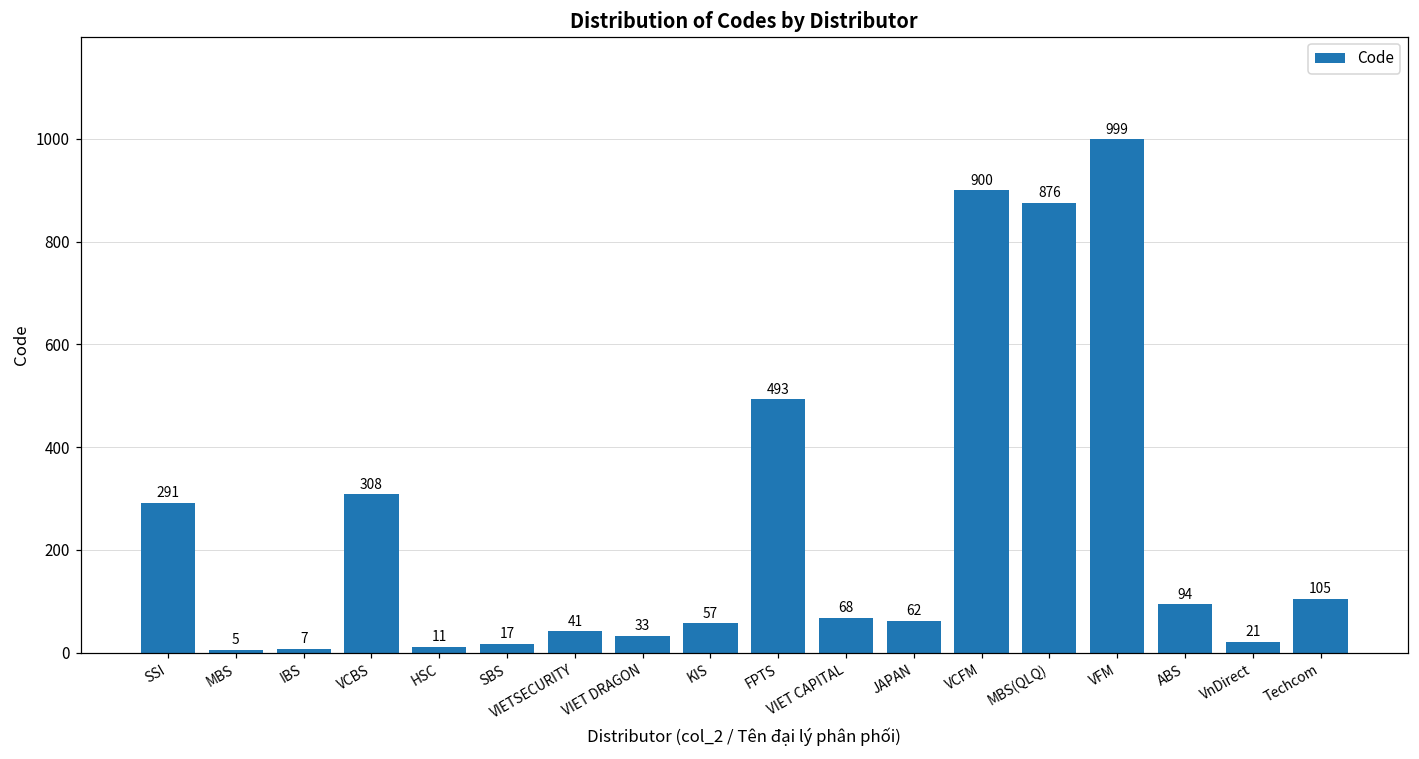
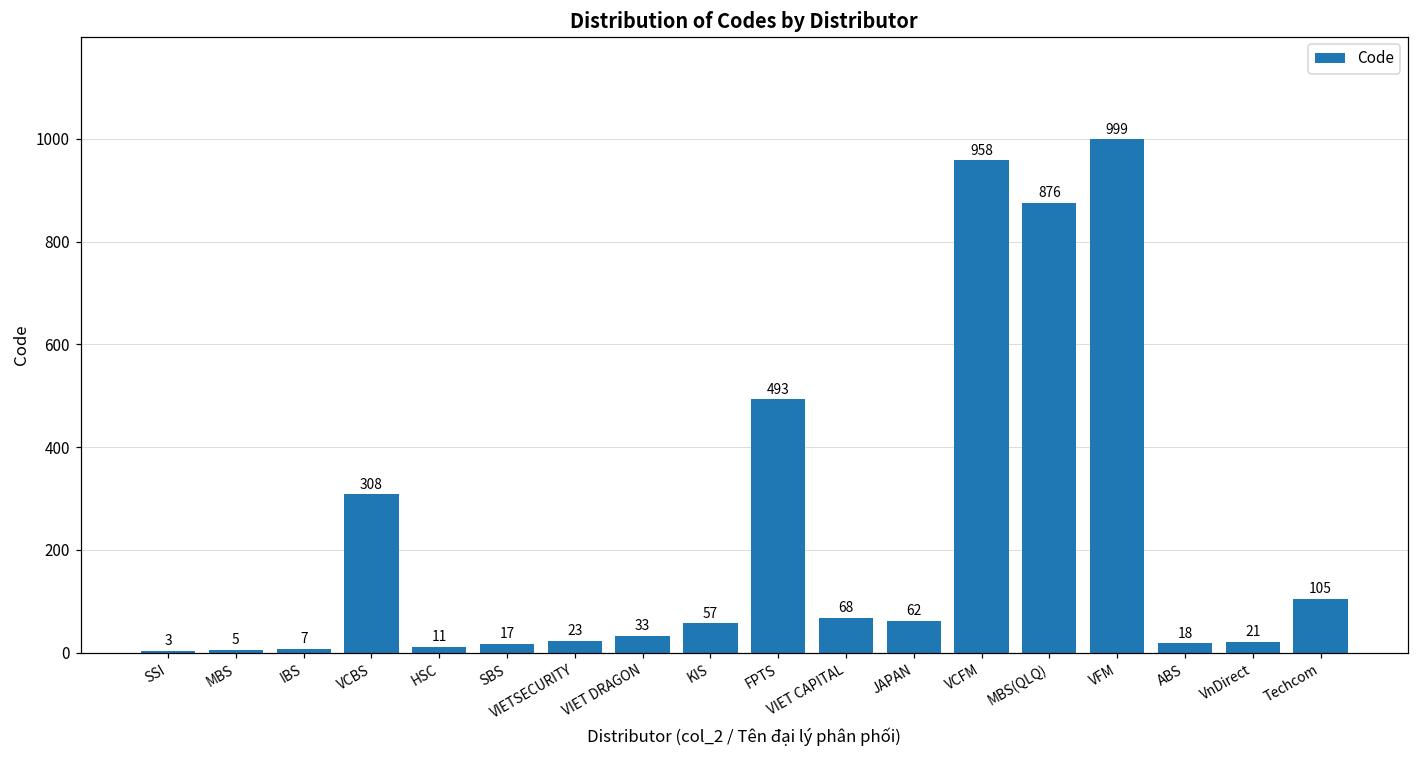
  {
-   "SSI": 291,
+   "SSI": 3,
    "MBS": 5,
    "IBS": 7,
    "VCBS": 308,
    "HSC": 11,
    "SBS": 17,
-   "VIETSECURITY": 41,
+   "VIETSECURITY": 23,
    "VIET DRAGON": 33,
    "KIS": 57,
    "FPTS": 493,
    "VIET CAPITAL": 68,
    "JAPAN": 62,
-   "VCFM": 900,
+   "VCFM": 958,
    "MBS(QLQ)": 876,
    "VFM": 999,
-   "ABS": 94,
+   "ABS": 18,
    "VnDirect": 21,
    "Techcom": 105
  }
